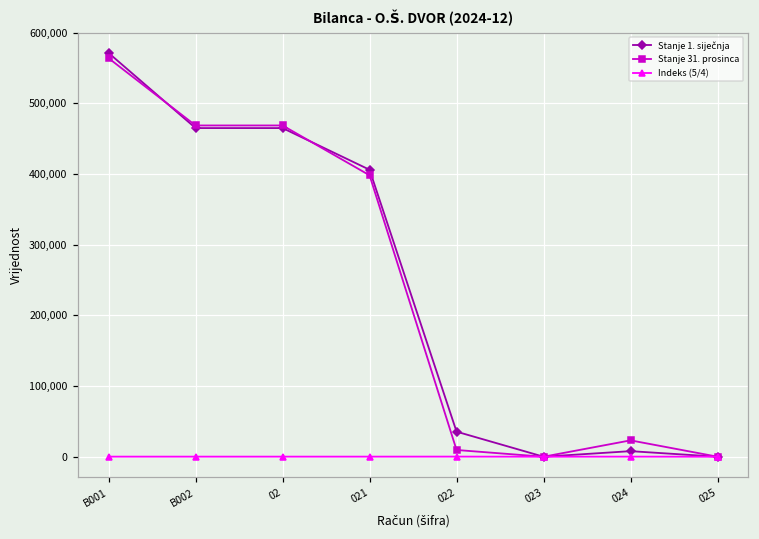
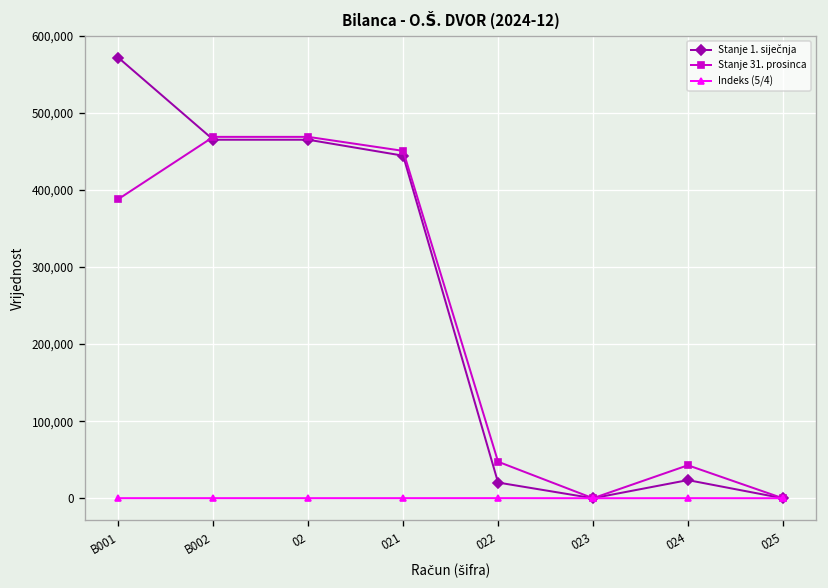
  {
    "Stanje 1. siječnja": {
      "B001": "570,000",
-     "021": "410,000",
-     "022": "40,000",
-     "024": "10,000"
+     "021": "440,000",
+     "022": "20,000",
+     "024": "20,000"
    },
    "Stanje 31. prosinca": {
-     "B001": "560,000",
-     "021": "400,000",
-     "022": "10,000",
-     "024": "20,000"
+     "B001": "390,000",
+     "021": "450,000",
+     "022": "50,000",
+     "024": "40,000"
    },
    "Indeks (5/4)": {
      "B001": "0",
      "B002": "0",
      "02": "0",
      "021": "0",
      "022": "0",
      "024": "0"
    }
  }
